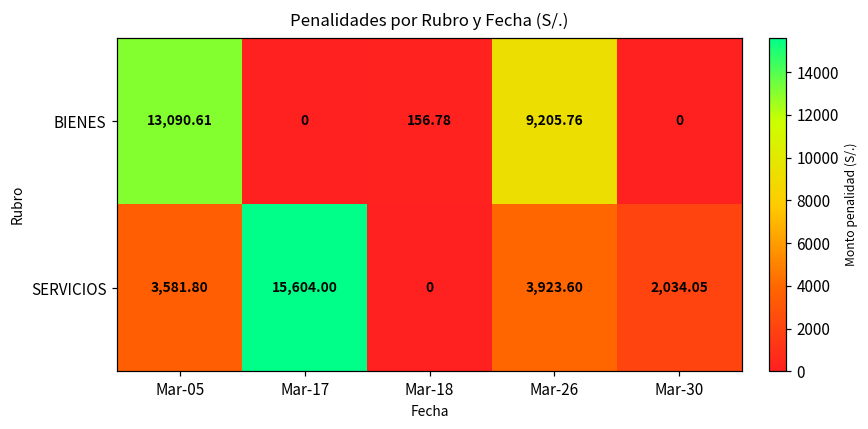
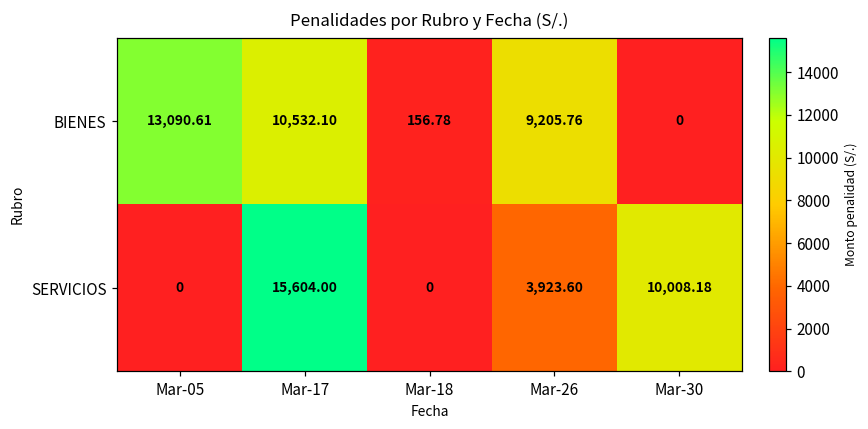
  {
    "BIENES": {
      "Mar-05": "13,090.61",
-     "Mar-17": "0",
+     "Mar-17": "10,532.10",
      "Mar-18": "156.78",
      "Mar-26": "9,205.76",
      "Mar-30": "0"
    },
    "SERVICIOS": {
-     "Mar-05": "3,581.80",
+     "Mar-05": "0",
      "Mar-17": "15,604.00",
      "Mar-18": "0",
      "Mar-26": "3,923.60",
-     "Mar-30": "2,034.05"
+     "Mar-30": "10,008.18"
    }
  }
